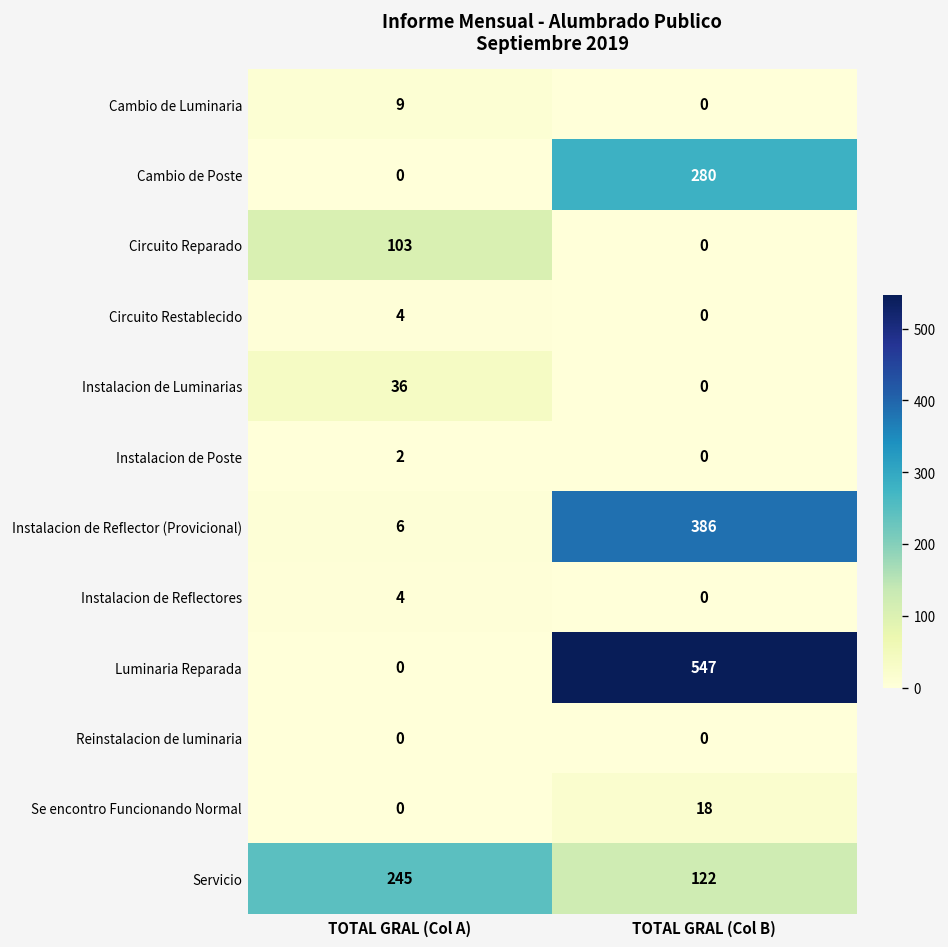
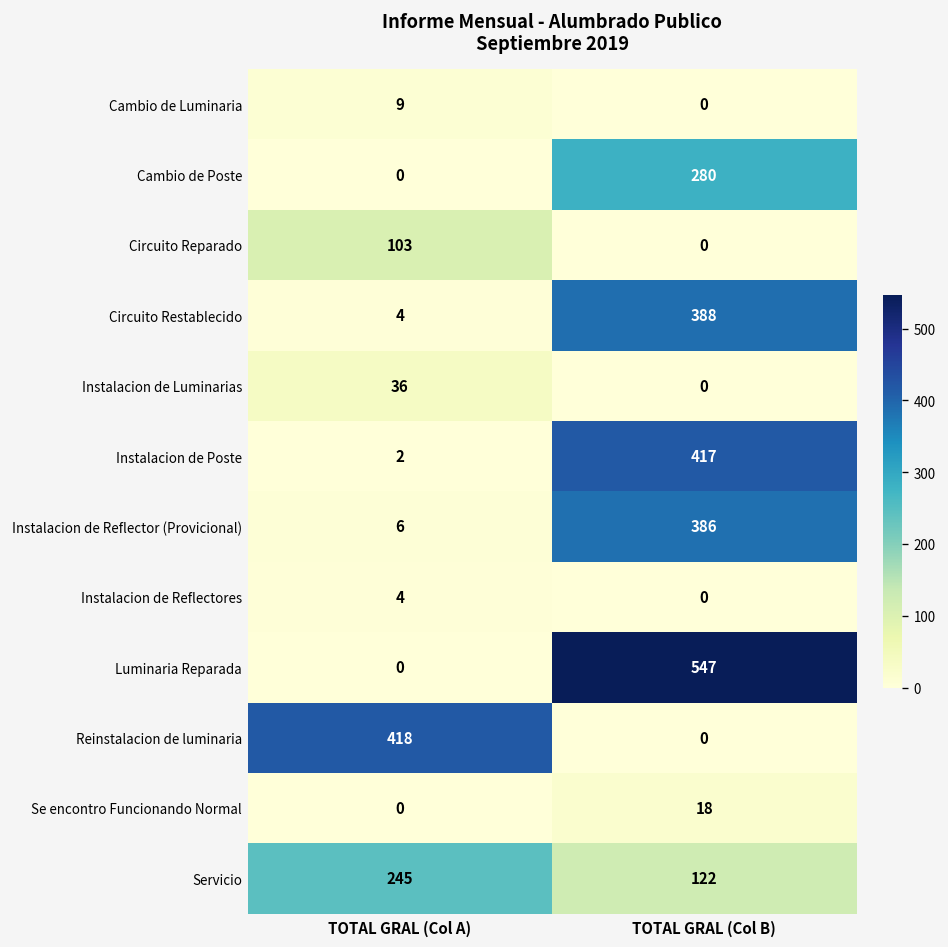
  {
    "Cambio de Luminaria": {
      "TOTAL GRAL (Col A)": 9,
      "TOTAL GRAL (Col B)": 0
    },
    "Cambio de Poste": {
      "TOTAL GRAL (Col A)": 0,
      "TOTAL GRAL (Col B)": 280
    },
    "Circuito Reparado": {
      "TOTAL GRAL (Col A)": 103,
      "TOTAL GRAL (Col B)": 0
    },
    "Circuito Restablecido": {
      "TOTAL GRAL (Col A)": 4,
-     "TOTAL GRAL (Col B)": 0
+     "TOTAL GRAL (Col B)": 388
    },
    "Instalacion de Luminarias": {
      "TOTAL GRAL (Col A)": 36,
      "TOTAL GRAL (Col B)": 0
    },
    "Instalacion de Poste": {
      "TOTAL GRAL (Col A)": 2,
-     "TOTAL GRAL (Col B)": 0
+     "TOTAL GRAL (Col B)": 417
    },
    "Instalacion de Reflector (Provicional)": {
      "TOTAL GRAL (Col A)": 6,
      "TOTAL GRAL (Col B)": 386
    },
    "Instalacion de Reflectores": {
      "TOTAL GRAL (Col A)": 4,
      "TOTAL GRAL (Col B)": 0
    },
    "Luminaria Reparada": {
      "TOTAL GRAL (Col A)": 0,
      "TOTAL GRAL (Col B)": 547
    },
    "Reinstalacion de luminaria": {
-     "TOTAL GRAL (Col A)": 0,
+     "TOTAL GRAL (Col A)": 418,
      "TOTAL GRAL (Col B)": 0
    },
    "Se encontro Funcionando Normal": {
      "TOTAL GRAL (Col A)": 0,
      "TOTAL GRAL (Col B)": 18
    },
    "Servicio": {
      "TOTAL GRAL (Col A)": 245,
      "TOTAL GRAL (Col B)": 122
    }
  }
